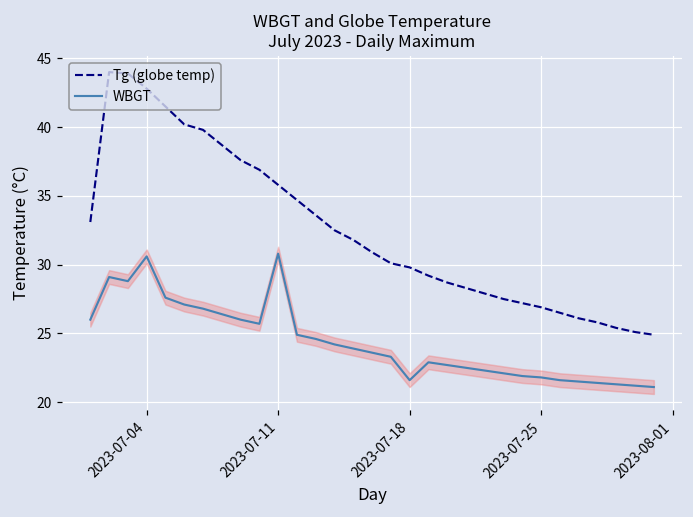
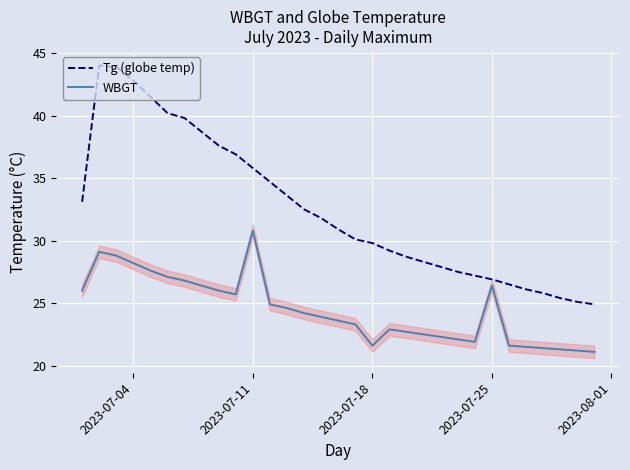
  {
    "Tg (globe temp)": {
      "2023-07-11": 35.8,
      "2023-07-18": 29.8
    },
    "WBGT": {
-     "2023-07-04": 30.6,
+     "2023-07-04": 28.2,
      "2023-07-11": 30.8,
      "2023-07-18": 21.6,
-     "2023-07-25": 21.8
+     "2023-07-25": 26.4
    }
  }
